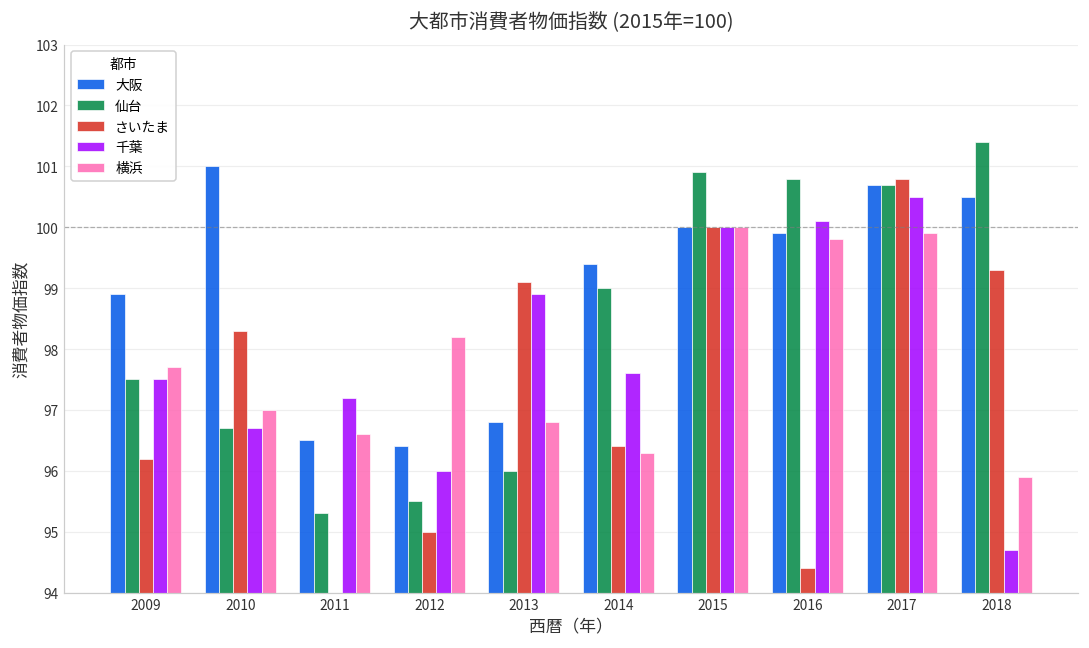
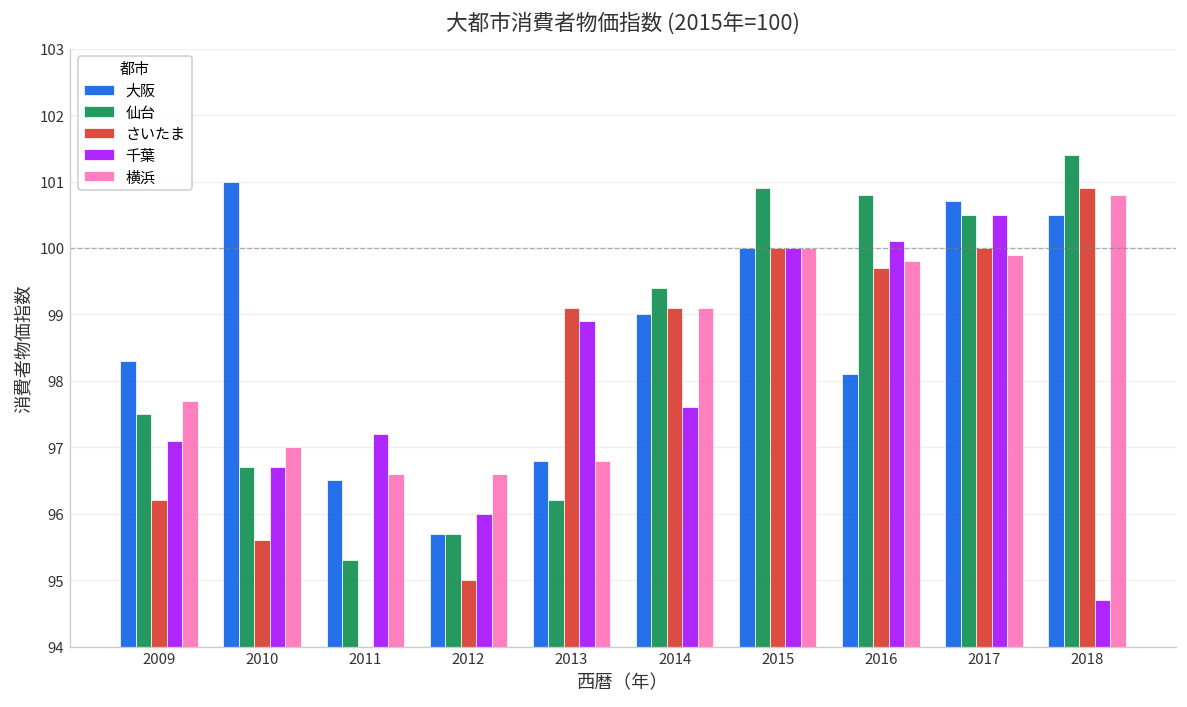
  {
    "大阪": {
-     "2009": 98.9,
+     "2009": 98.3,
      "2010": 101.0,
      "2011": 96.5,
-     "2012": 96.4,
+     "2012": 95.7,
      "2013": 96.8,
-     "2014": 99.4,
+     "2014": 99.0,
      "2015": 100.0,
-     "2016": 99.9,
+     "2016": 98.1,
      "2017": 100.7,
      "2018": 100.5
    },
    "仙台": {
      "2009": 97.5,
      "2010": 96.7,
      "2011": 95.3,
-     "2012": 95.5,
-     "2013": 96.0,
-     "2014": 99.0,
+     "2012": 95.7,
+     "2013": 96.2,
+     "2014": 99.4,
      "2015": 100.9,
      "2016": 100.8,
-     "2017": 100.7,
+     "2017": 100.5,
      "2018": 101.4
    },
    "さいたま": {
      "2009": 96.2,
-     "2010": 98.3,
+     "2010": 95.6,
      "2011": 94.0,
      "2012": 95.0,
      "2013": 99.1,
-     "2014": 96.4,
+     "2014": 99.1,
      "2015": 100.0,
-     "2016": 94.4,
-     "2017": 100.8,
-     "2018": 99.3
+     "2016": 99.7,
+     "2017": 100.0,
+     "2018": 100.9
    },
    "千葉": {
-     "2009": 97.5,
+     "2009": 97.1,
      "2010": 96.7,
      "2011": 97.2,
      "2012": 96.0,
      "2013": 98.9,
      "2014": 97.6,
      "2015": 100.0,
      "2016": 100.1,
      "2017": 100.5,
      "2018": 94.7
    },
    "横浜": {
      "2009": 97.7,
      "2010": 97.0,
      "2011": 96.6,
-     "2012": 98.2,
+     "2012": 96.6,
      "2013": 96.8,
-     "2014": 96.3,
+     "2014": 99.1,
      "2015": 100.0,
      "2016": 99.8,
      "2017": 99.9,
-     "2018": 95.9
+     "2018": 100.8
    }
  }
